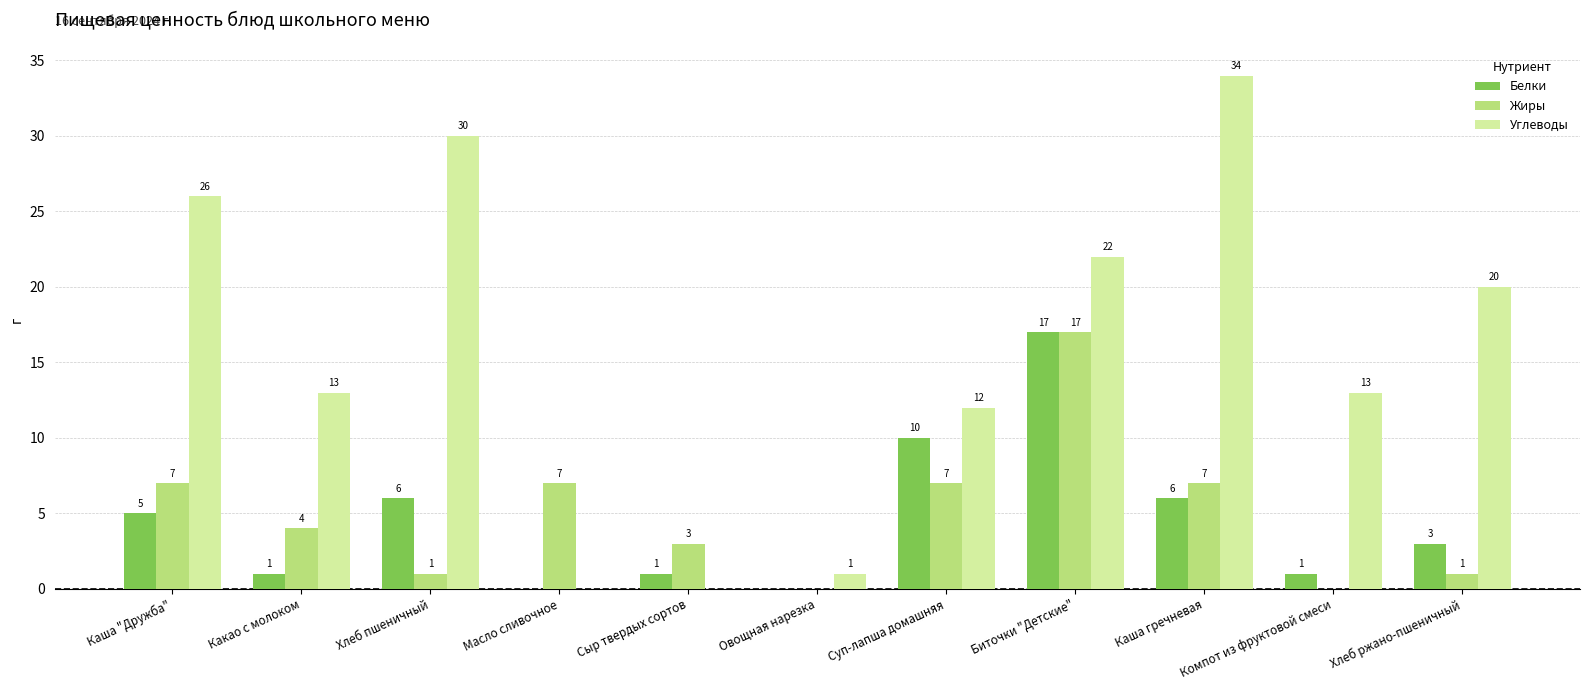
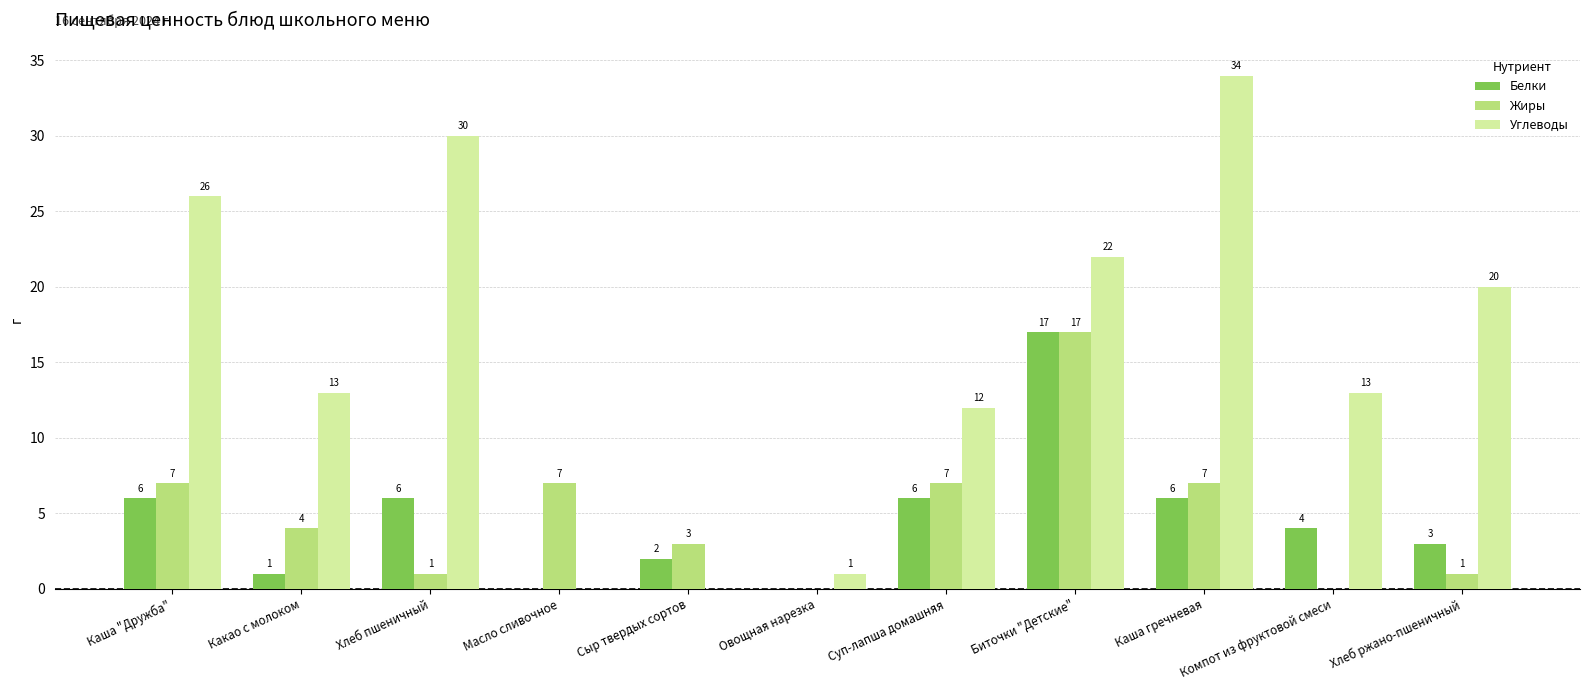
  {
    "Белки": {
-     "Каша \"Дружба\"": 5,
+     "Каша \"Дружба\"": 6,
      "Какао с молоком": 1,
      "Хлеб пшеничный": 6,
-     "Сыр твердых сортов": 1,
-     "Суп-лапша домашняя": 10,
+     "Сыр твердых сортов": 2,
+     "Суп-лапша домашняя": 6,
      "Биточки \"Детские\"": 17,
      "Каша гречневая": 6,
-     "Компот из фруктовой смеси": 1,
+     "Компот из фруктовой смеси": 4,
      "Хлеб ржано-пшеничный": 3
    }
  }
